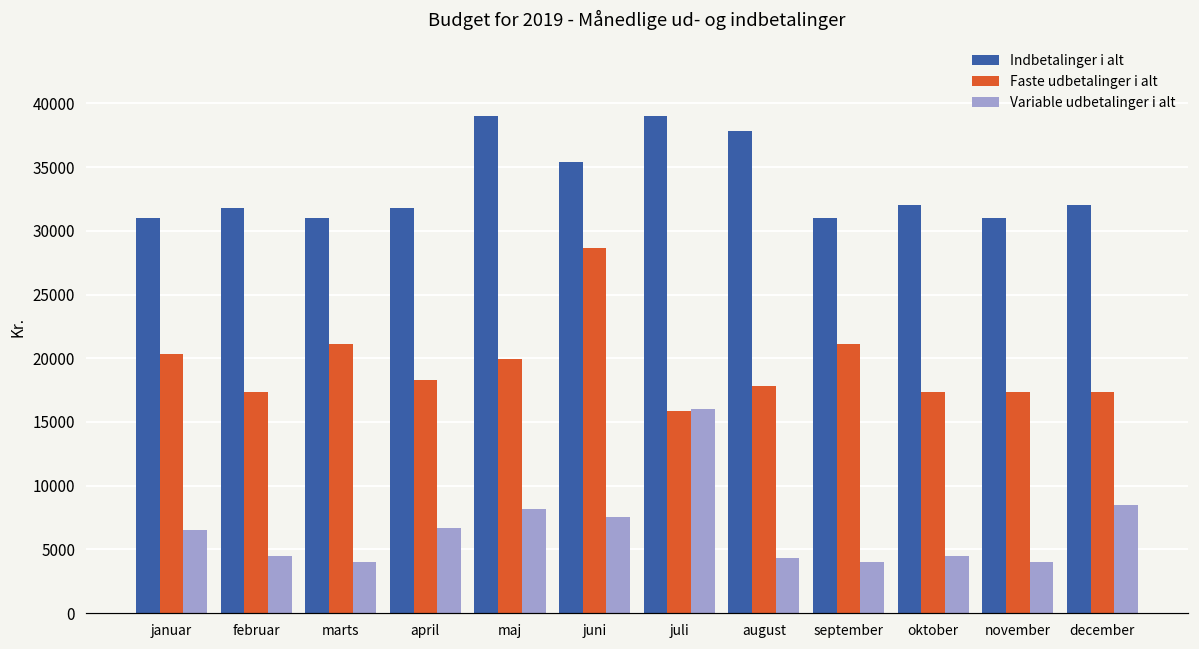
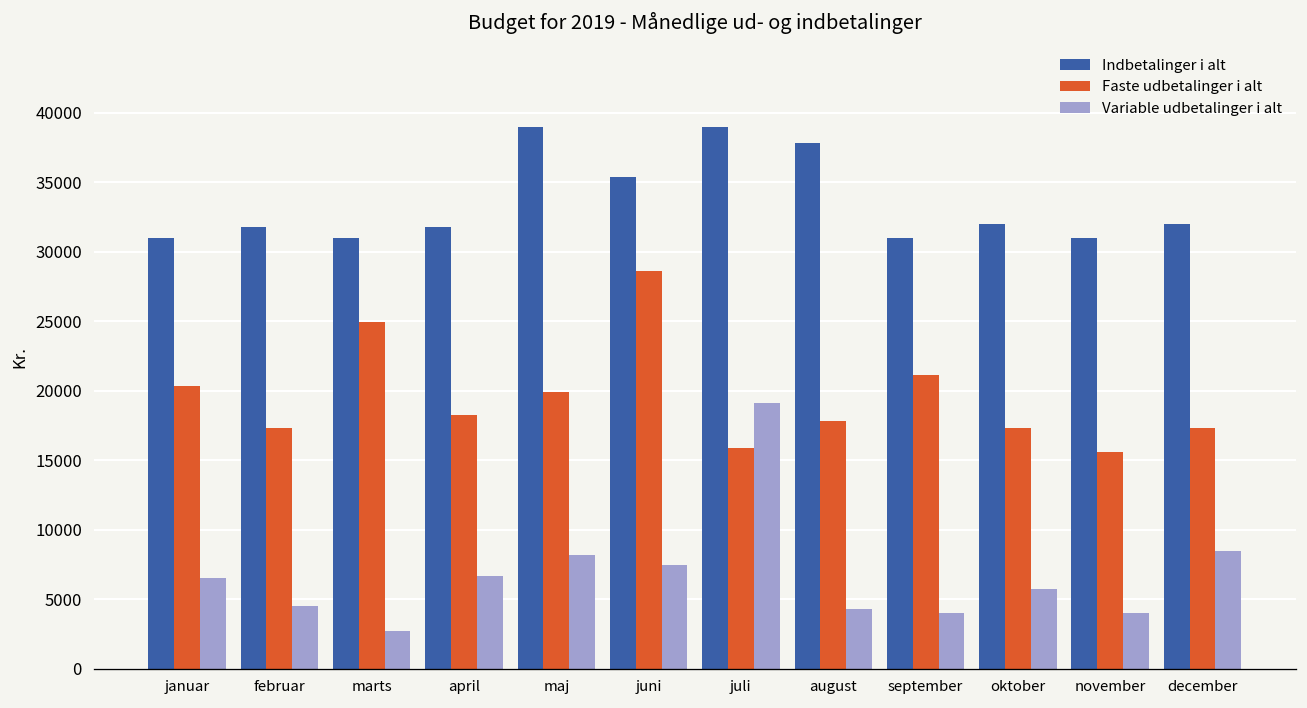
  {
    "Indbetalinger i alt": {
      "januar": 31000,
      "februar": 31800,
      "marts": 31000,
      "april": 31800,
      "maj": 39000,
      "juni": 35400,
      "juli": 39000,
      "august": 37800,
      "september": 31000,
      "oktober": 32000,
      "november": 31000,
      "december": 32000
    },
    "Faste udbetalinger i alt": {
      "januar": 20400,
      "februar": 17400,
-     "marts": 21200,
+     "marts": 25000,
      "april": 18300,
      "maj": 19900,
      "juni": 28700,
      "juli": 15900,
      "august": 17800,
      "september": 21200,
      "oktober": 17400,
-     "november": 17400,
+     "november": 15600,
      "december": 17400
    },
    "Variable udbetalinger i alt": {
      "januar": 6500,
      "februar": 4500,
-     "marts": 4000,
+     "marts": 2700,
      "april": 6600,
      "maj": 8200,
      "juni": 7500,
-     "juli": 16000,
+     "juli": 19200,
      "august": 4300,
      "september": 4000,
-     "oktober": 4500,
+     "oktober": 5800,
      "november": 4000,
      "december": 8500
    }
  }
